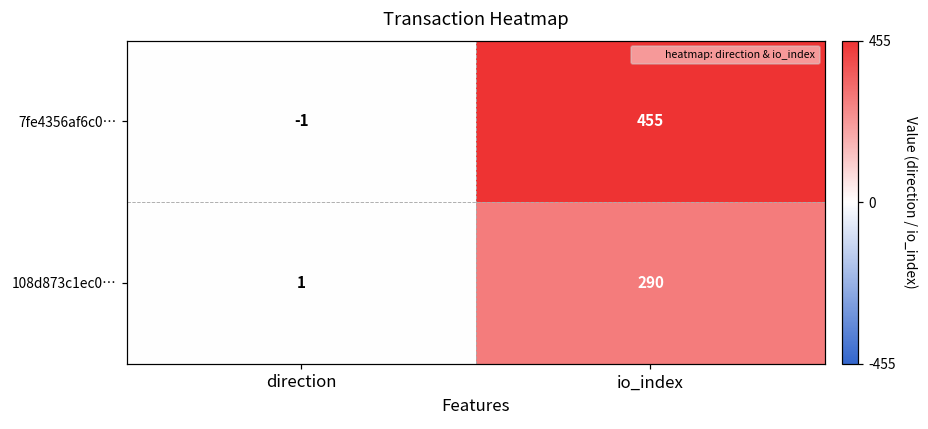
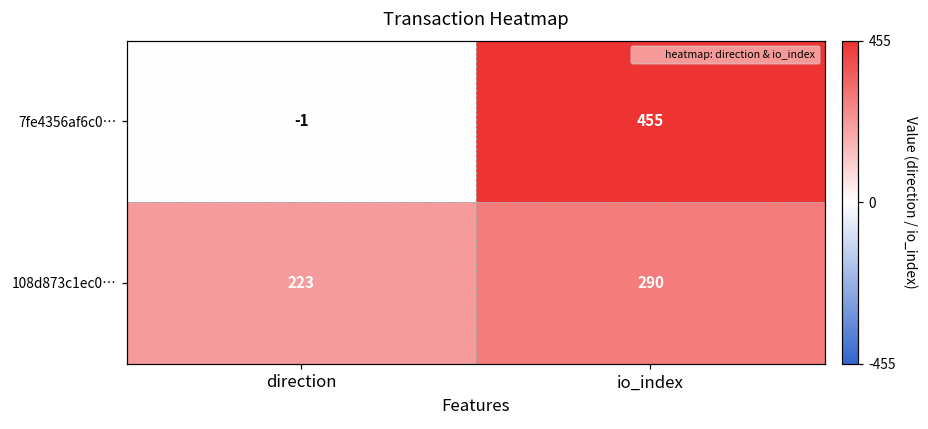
  {
    "7fe4356af6c0…": {
      "direction": -1,
      "io_index": 455
    },
    "108d873c1ec0…": {
-     "direction": 1,
+     "direction": 223,
      "io_index": 290
    }
  }
